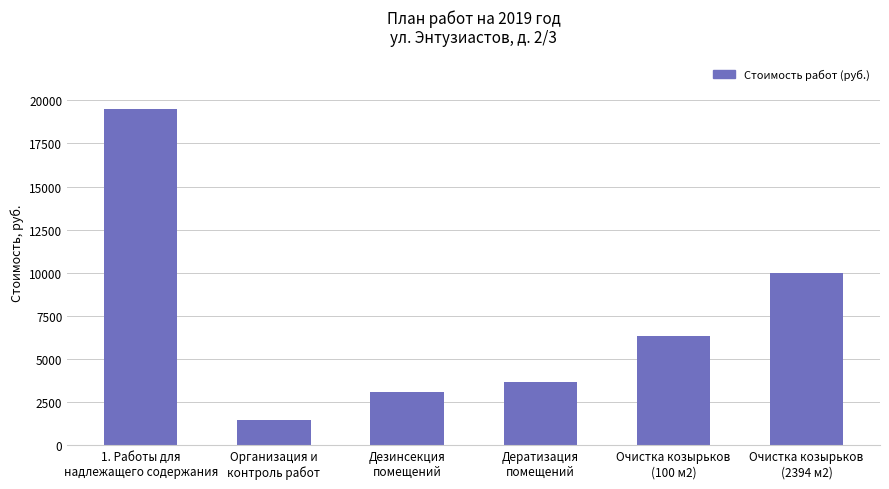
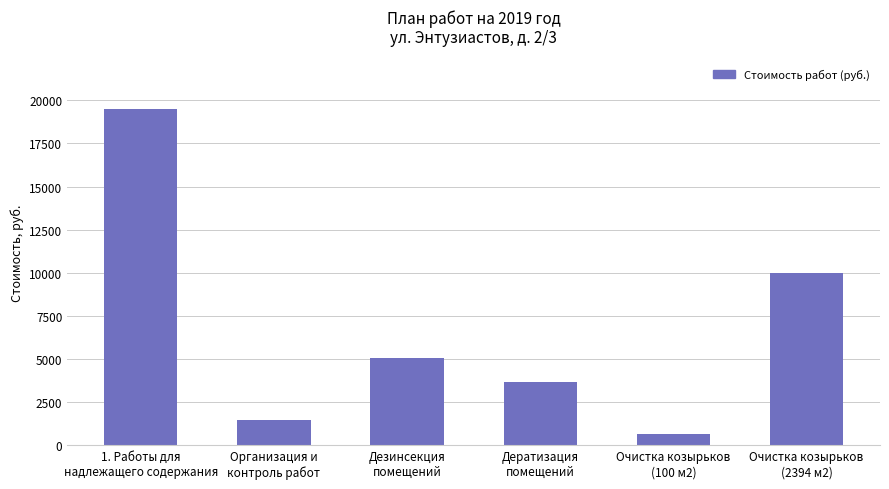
  {
    "1. Работы для надлежащего содержания": 19500,
    "Организация и контроль работ": 1500,
-   "Дезинсекция помещений": 3100,
+   "Дезинсекция помещений": 5100,
    "Дератизация помещений": 3700,
-   "Очистка козырьков (100 м2)": 6400,
+   "Очистка козырьков (100 м2)": 700,
    "Очистка козырьков (2394 м2)": 10000
  }
